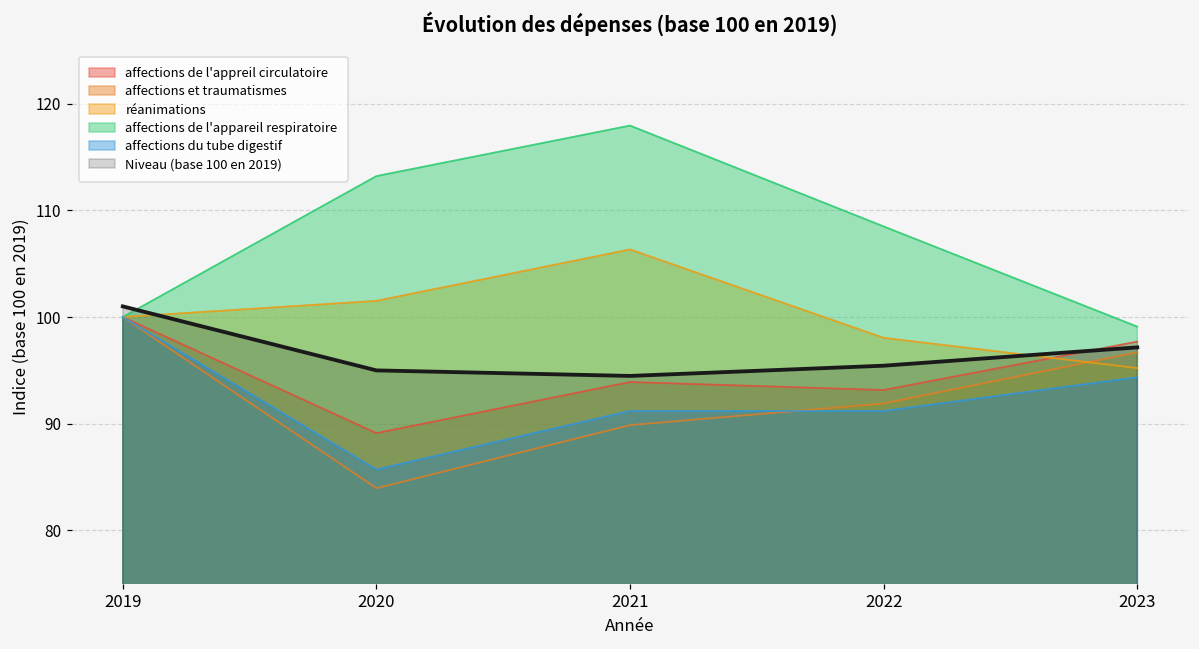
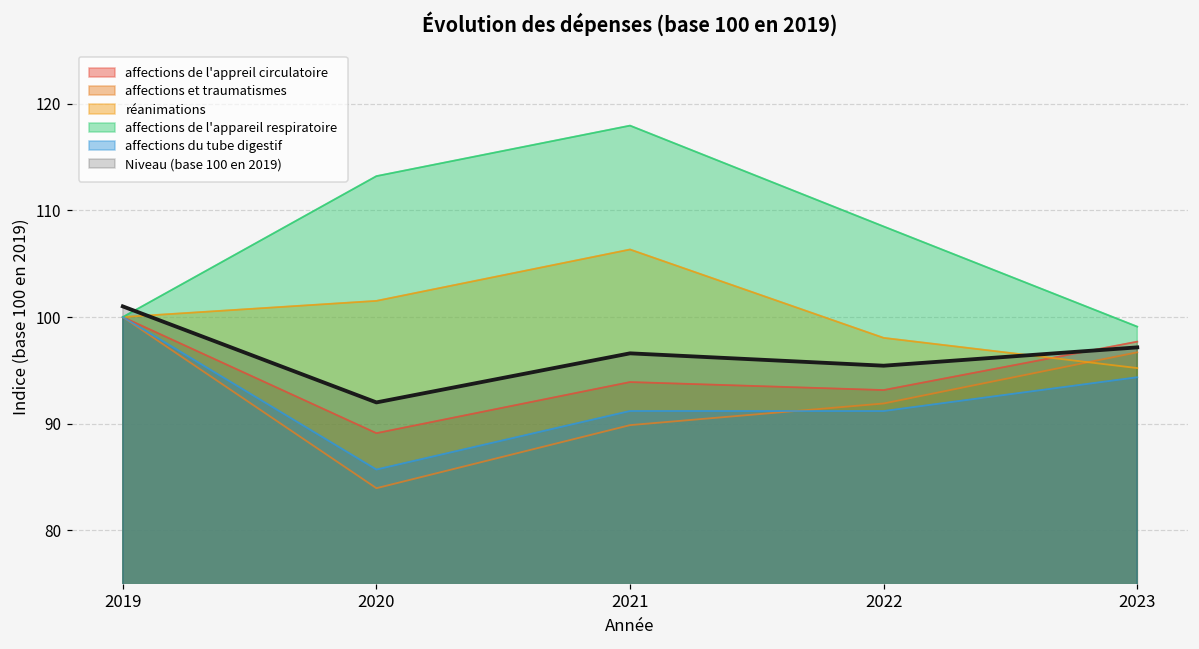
  {
    "affections de l'appareil respiratoire": {
      "2020": 113,
      "2021": 118,
      "2022": 108,
      "2023": 99
    },
    "affections du tube digestif": {
      "2020": 86,
      "2021": 91,
      "2022": 91,
      "2023": 94
    },
    "Niveau (base 100 en 2019)": {
      "2019": 101,
-     "2020": 95,
-     "2021": 94,
+     "2020": 92,
+     "2021": 97,
      "2022": 95,
      "2023": 97
    }
  }
